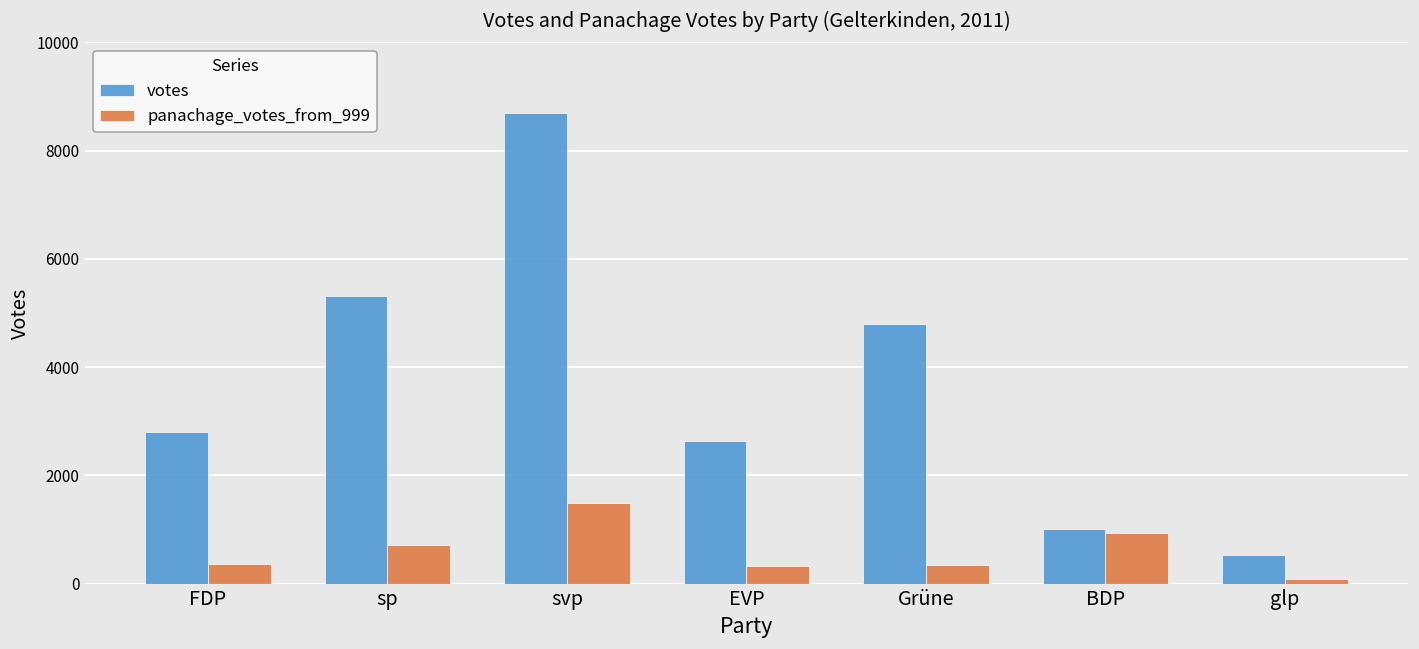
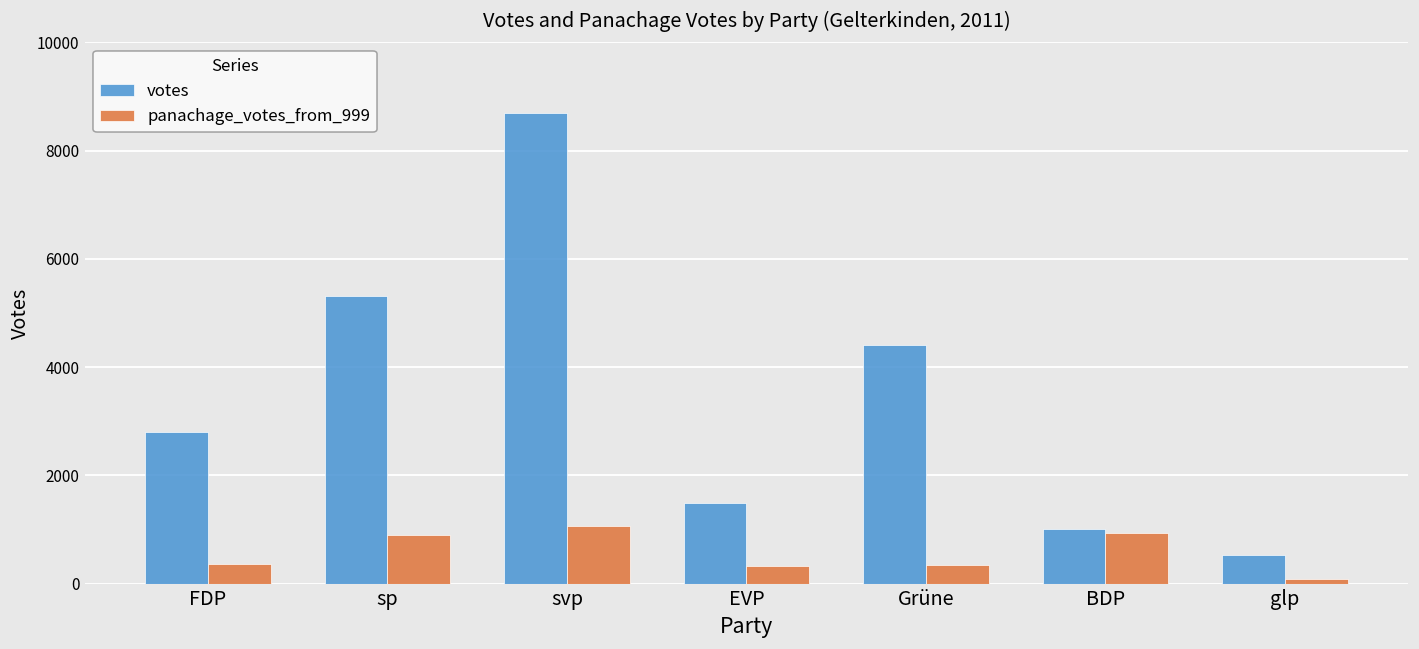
  {
    "votes": {
      "FDP": 2800,
      "sp": 5300,
      "svp": 8700,
-     "EVP": 2600,
-     "Grüne": 4800,
+     "EVP": 1500,
+     "Grüne": 4400,
      "BDP": 1000,
      "glp": 500
    },
    "panachage_votes_from_999": {
      "FDP": 400,
-     "sp": 700,
-     "svp": 1500,
+     "sp": 900,
+     "svp": 1100,
      "EVP": 300,
      "Grüne": 300,
      "BDP": 900,
      "glp": 100
    }
  }
